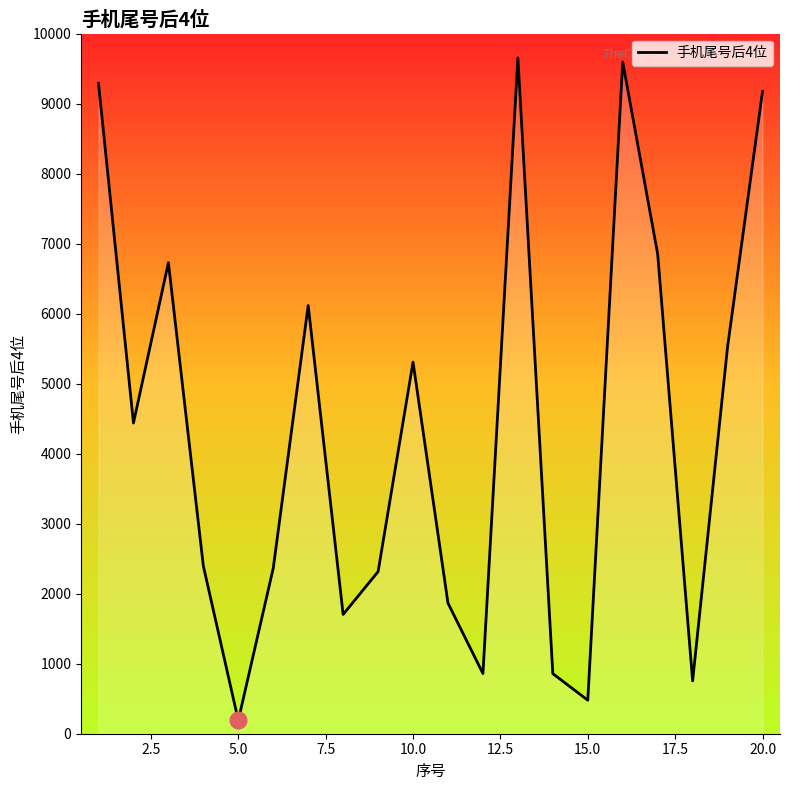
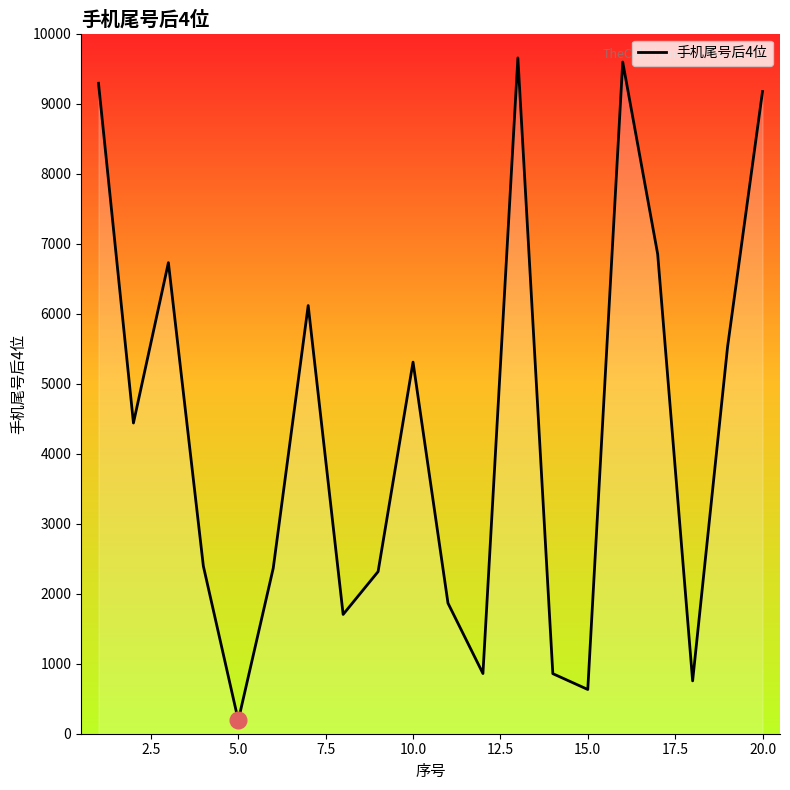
  {
    "手机尾号后4位": {
      "10.0": 5300,
-     "15.0": 500,
+     "15.0": 600,
      "20.0": 9200
    }
  }
